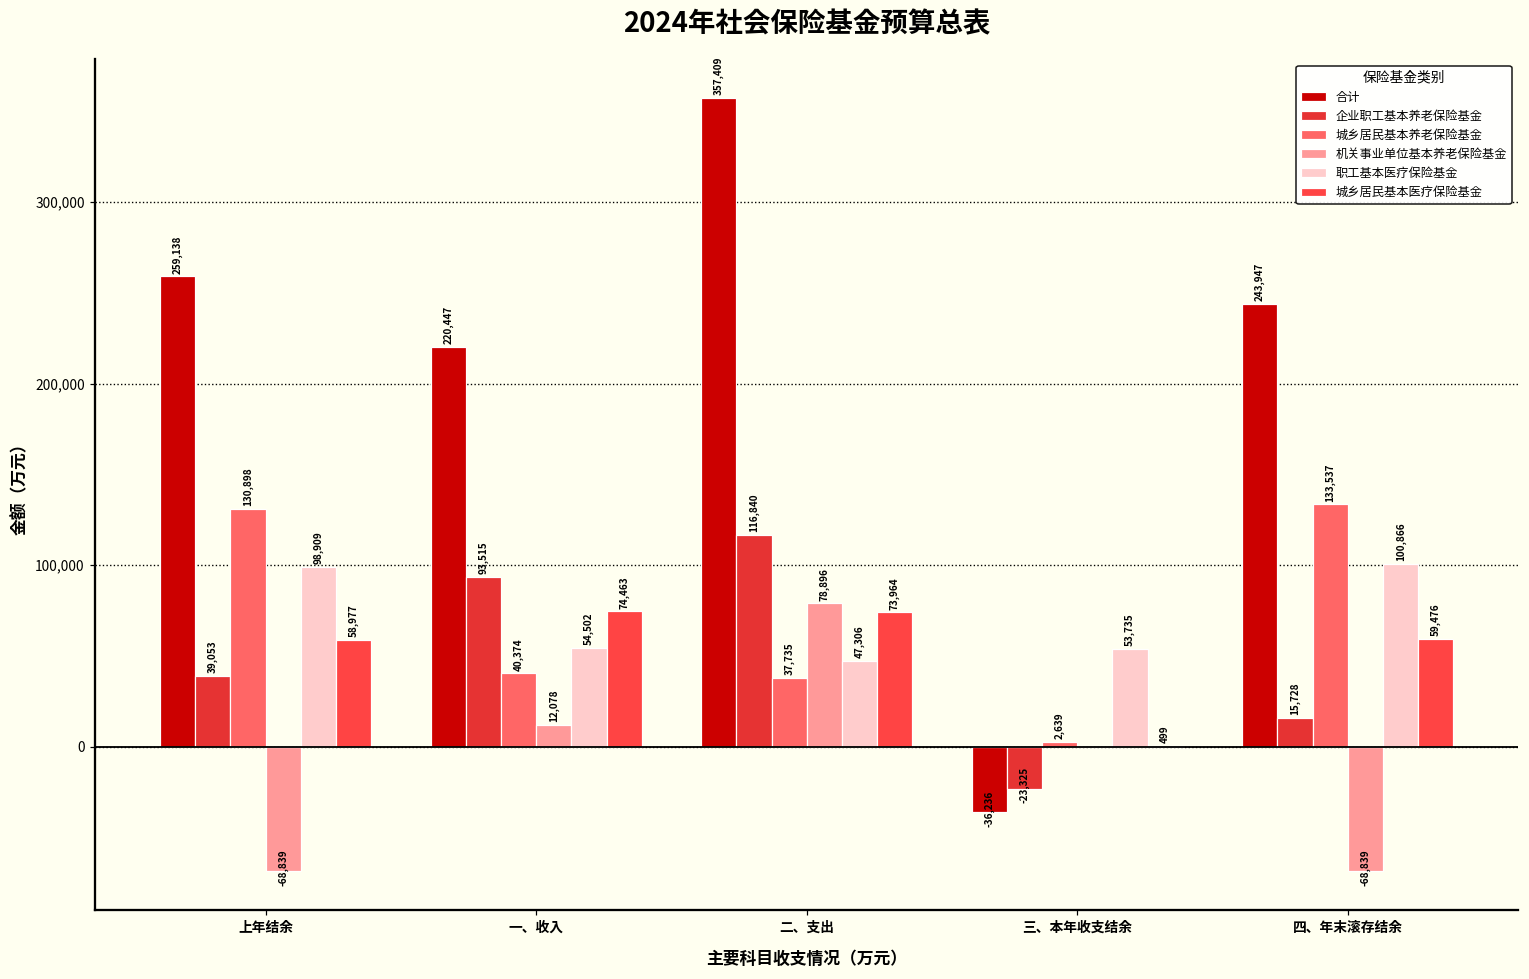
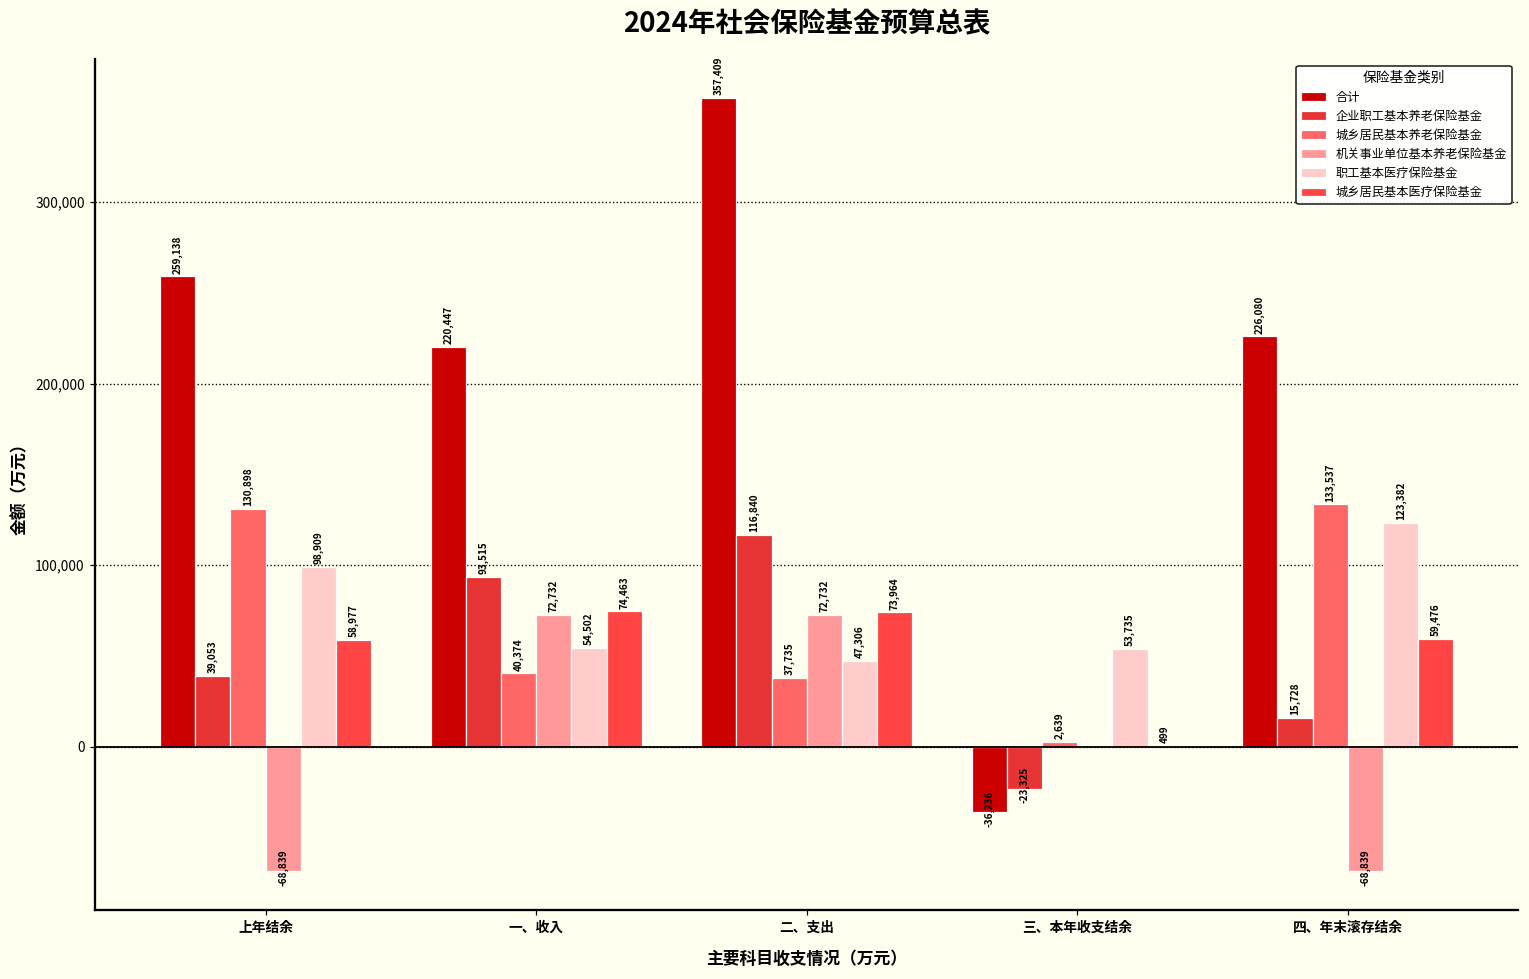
  {
    "合计": {
      "上年结余": "259,138",
      "一、收入": "220,447",
      "二、支出": "357,409",
      "三、本年收支结余": "-36,236",
-     "四、年末滚存结余": "243,947"
+     "四、年末滚存结余": "226,080"
    },
    "机关事业单位基本养老保险基金": {
      "上年结余": "-68,839",
-     "一、收入": "12,078",
-     "二、支出": "78,896",
+     "一、收入": "72,732",
+     "二、支出": "72,732",
      "四、年末滚存结余": "-68,839"
    },
    "职工基本医疗保险基金": {
      "上年结余": "98,909",
      "一、收入": "54,502",
      "二、支出": "47,306",
      "三、本年收支结余": "53,735",
-     "四、年末滚存结余": "100,866"
+     "四、年末滚存结余": "123,382"
    }
  }
